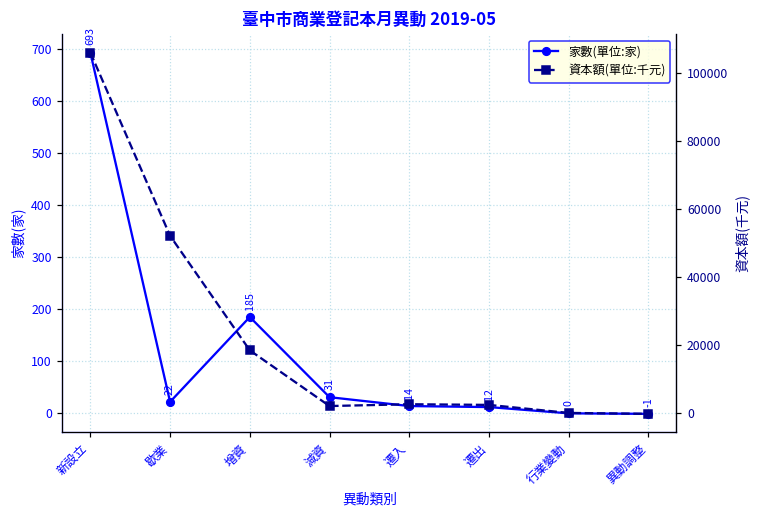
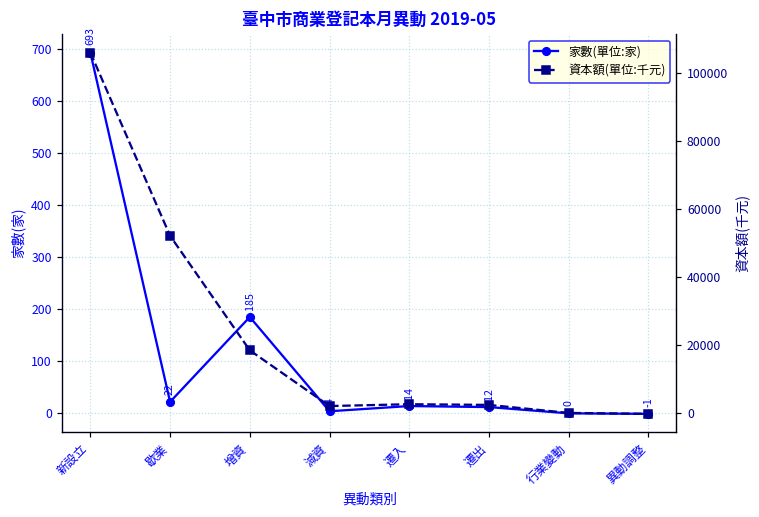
  {
    "家數(單位:家)": {
      "新設立": 693,
      "歇業": 22,
      "增資": 185,
-     "減資": 31,
+     "減資": 4,
      "遷入": 14,
      "遷出": 12,
      "行業變動": 0,
      "異動調整": -1
    },
    "資本額(單位:千元)": {
      "行業變動": 0
    }
  }
